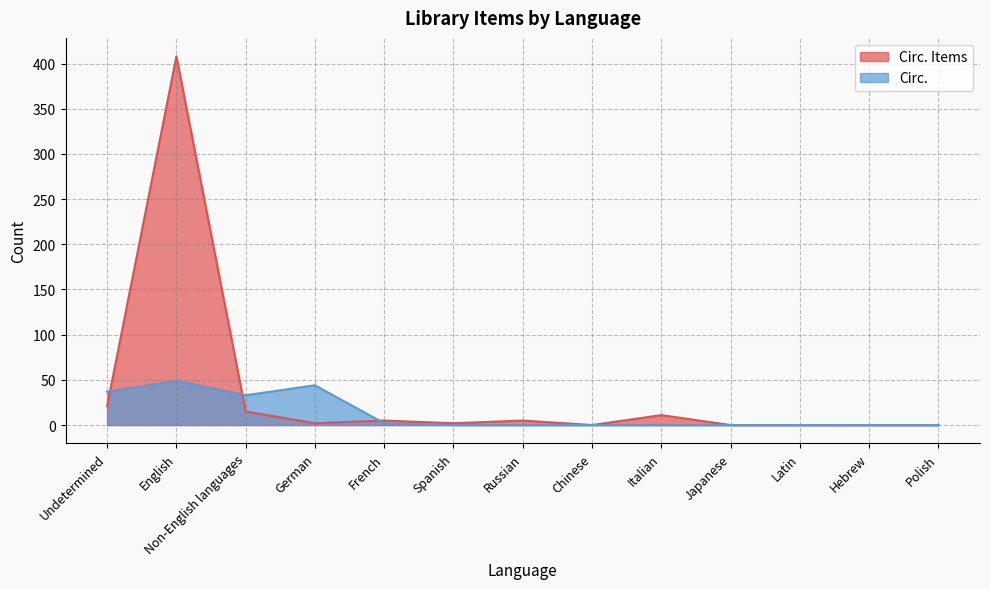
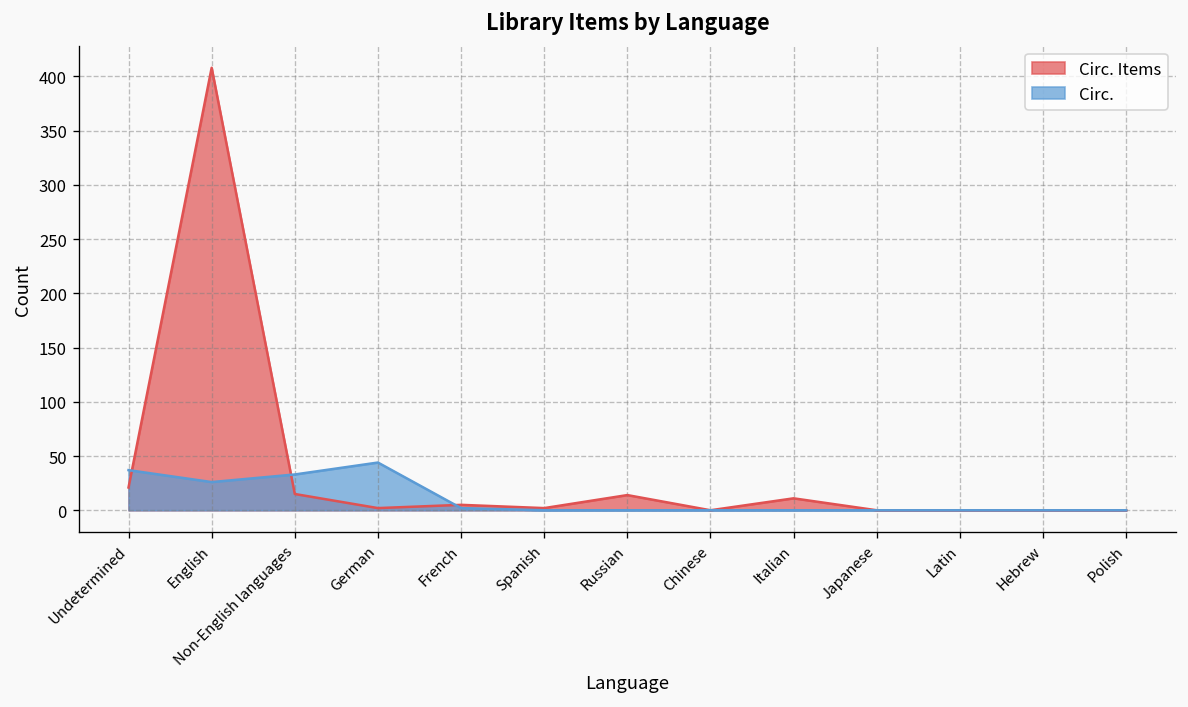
  {
    "Circ. Items": {
      "Undetermined": 20,
      "English": 410,
      "Non-English languages": 20,
      "German": 0,
      "French": 10,
-     "Russian": 5,
+     "Russian": 14,
      "Italian": 10
    },
    "Circ.": {
      "Undetermined": 40,
-     "English": 50,
+     "English": 30,
      "Non-English languages": 30,
      "German": 40,
      "French": 0,
      "Russian": 0,
      "Italian": 0
    }
  }
